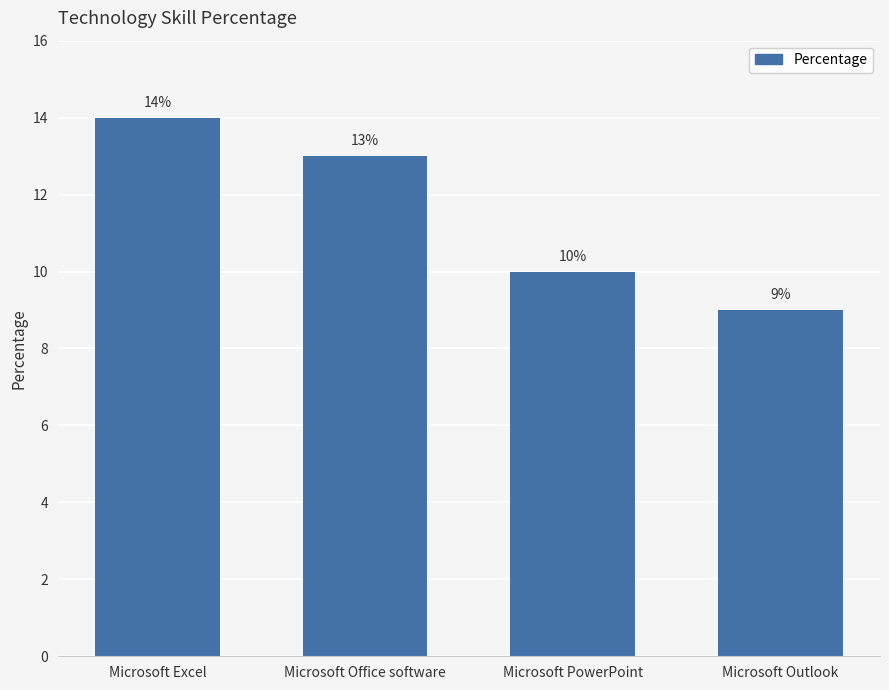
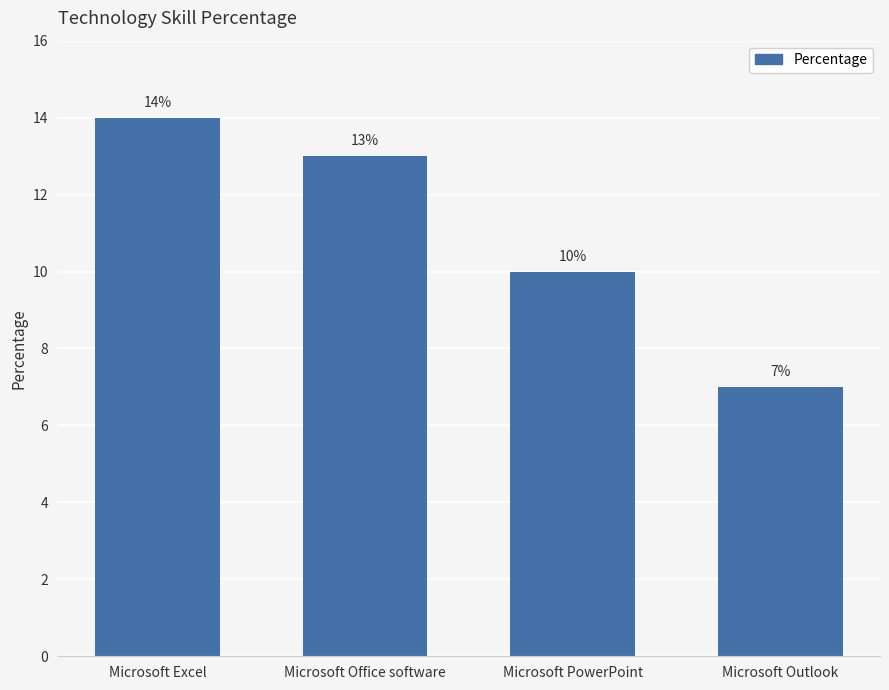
  {
    "Microsoft Excel": "14%",
    "Microsoft Office software": "13%",
    "Microsoft PowerPoint": "10%",
-   "Microsoft Outlook": "9%"
+   "Microsoft Outlook": "7%"
  }
